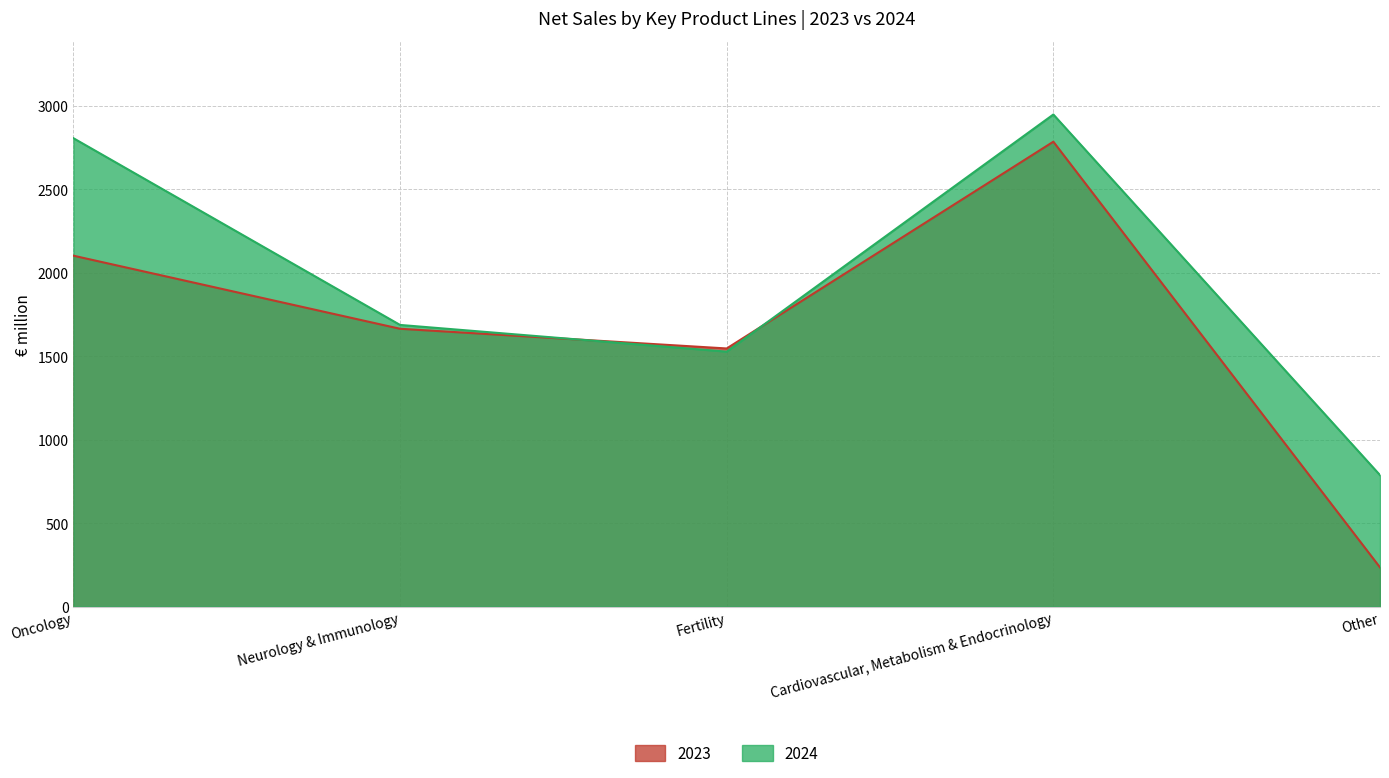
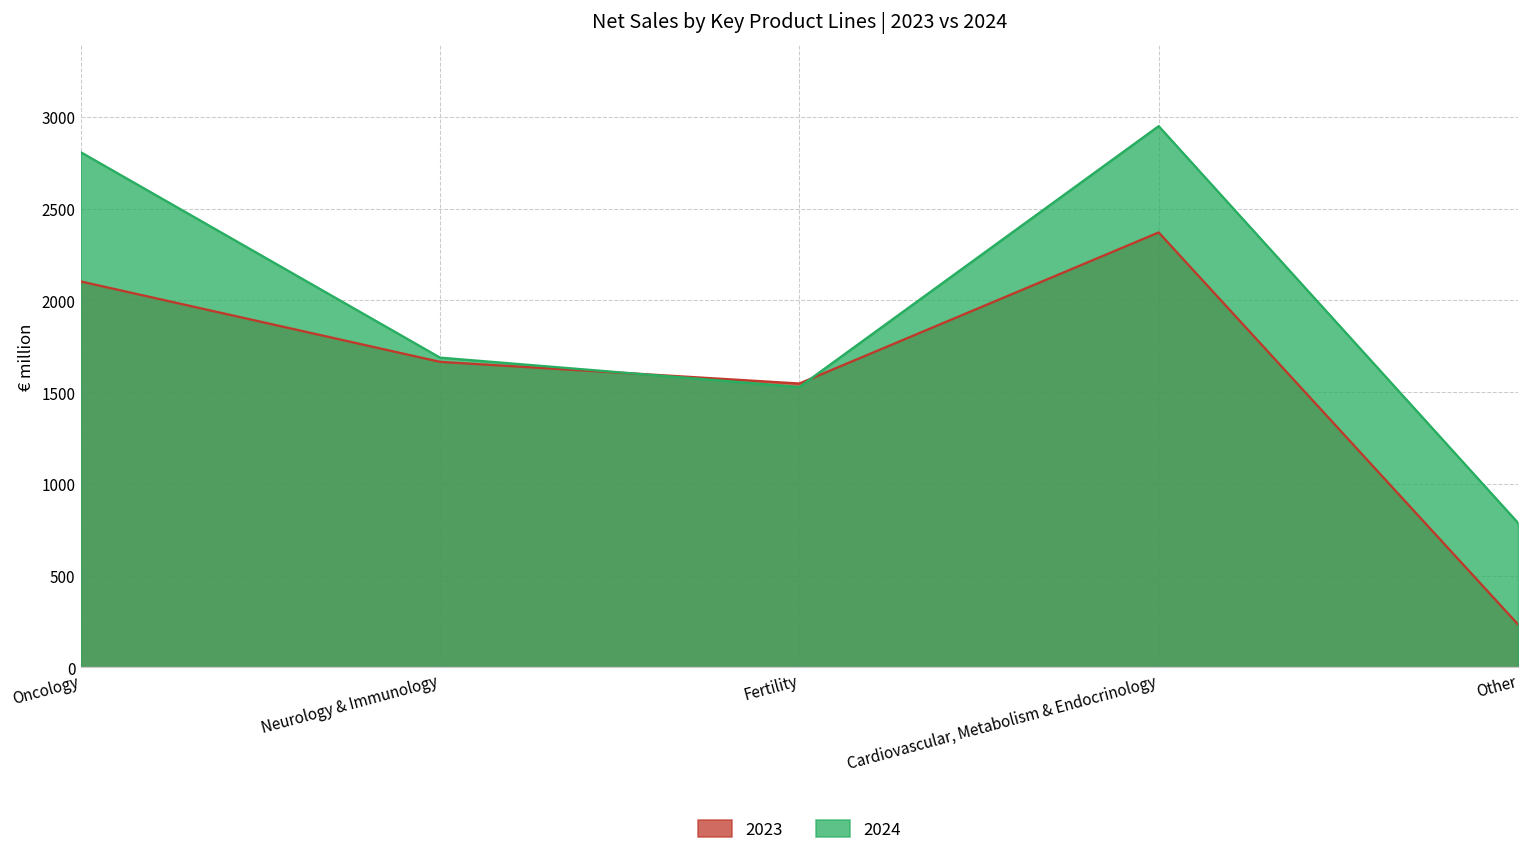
  {
    "2023": {
      "Oncology": 2100,
      "Neurology & Immunology": 1670,
      "Fertility": 1550,
-     "Cardiovascular, Metabolism & Endocrinology": 2790,
+     "Cardiovascular, Metabolism & Endocrinology": 2370,
      "Other": 240
    },
    "2024": {
      "Oncology": 2810,
      "Neurology & Immunology": 1690,
      "Fertility": 1530,
      "Cardiovascular, Metabolism & Endocrinology": 2950,
      "Other": 790
    }
  }
